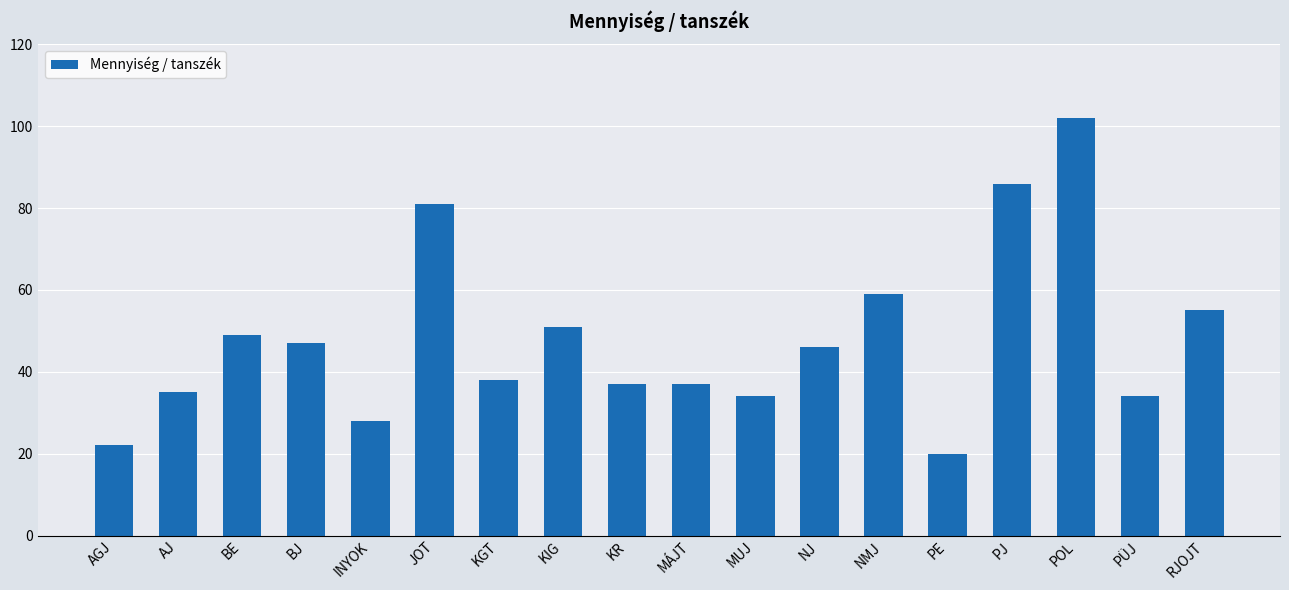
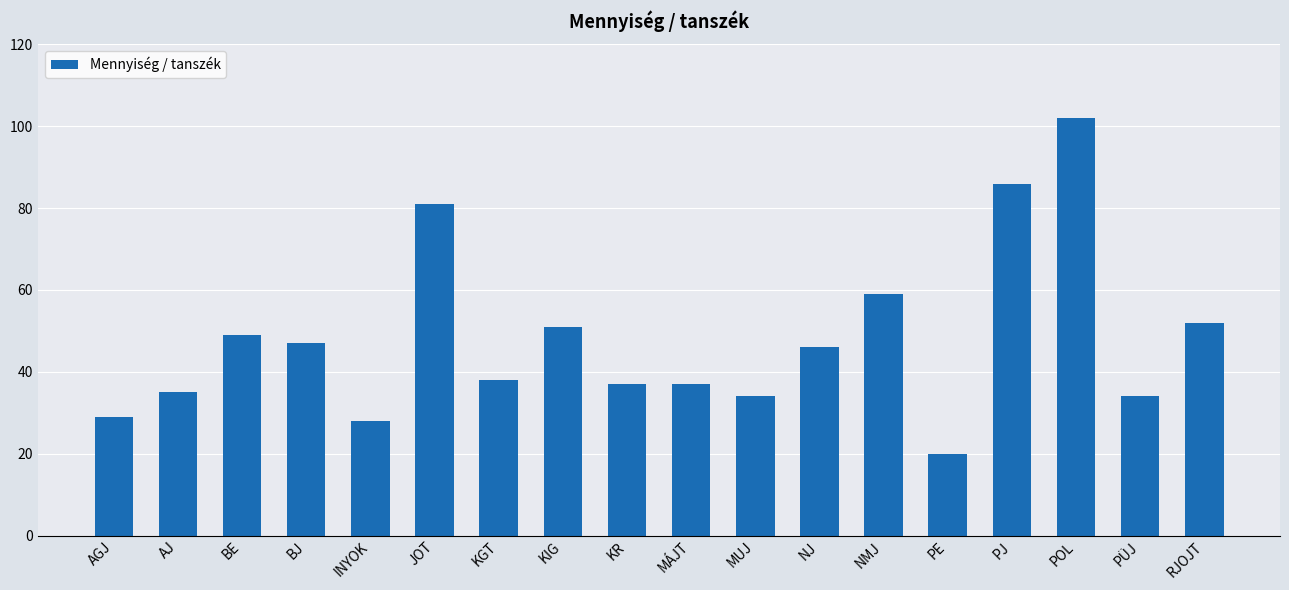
  {
-   "AGJ": 22,
+   "AGJ": 29,
    "AJ": 35,
    "BE": 49,
    "BJ": 47,
    "INYOK": 28,
    "JOT": 81,
    "KGT": 38,
    "KIG": 51,
    "KR": 37,
    "MÁJT": 37,
    "MUJ": 34,
    "NJ": 46,
    "NMJ": 59,
    "PE": 20,
    "PJ": 86,
    "POL": 102,
    "PÜJ": 34,
-   "RJOJT": 55
+   "RJOJT": 52
  }
